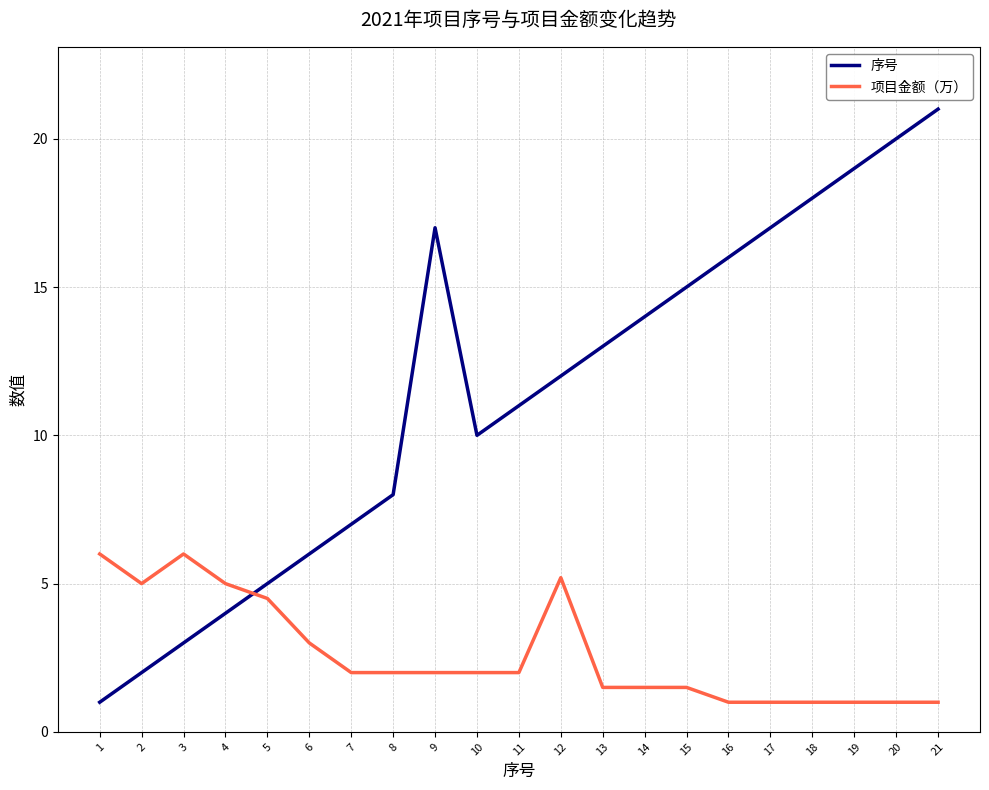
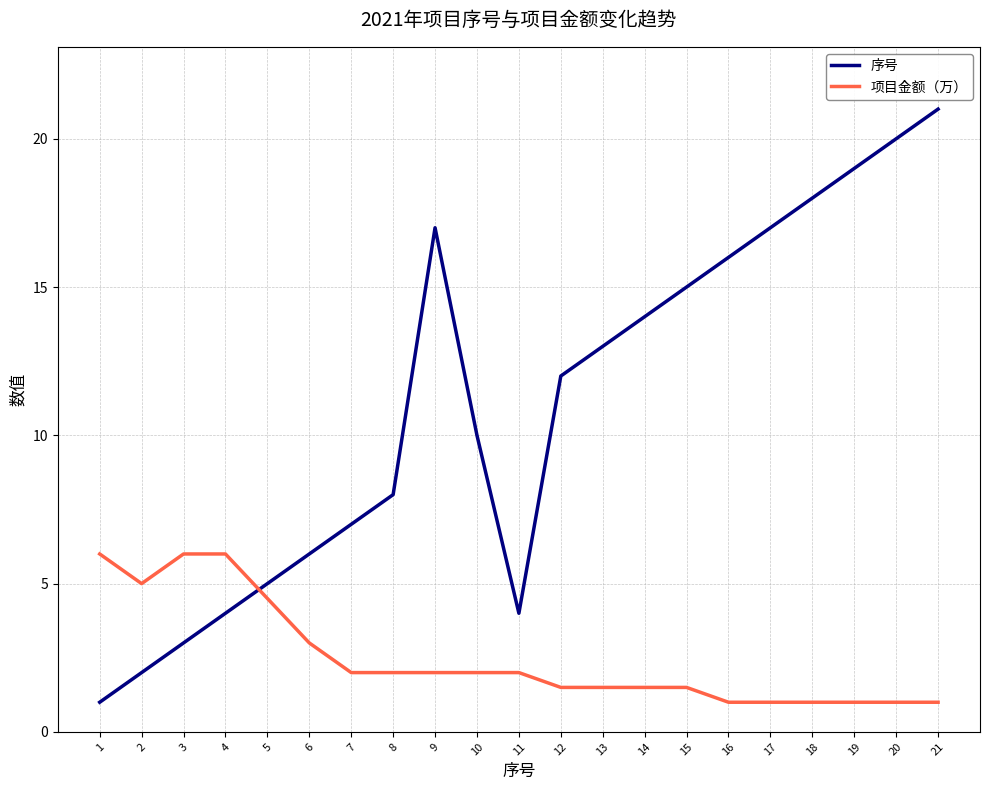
  {
    "序号": {
      "1": 1,
      "2": 2,
      "3": 3,
      "4": 4,
      "5": 5,
      "6": 6,
      "7": 7,
      "8": 8,
      "9": 17,
      "10": 10,
-     "11": 11,
+     "11": 4,
      "12": 12,
      "13": 13,
      "14": 14,
      "15": 15,
      "16": 16,
      "17": 17,
      "18": 18,
      "19": 19,
      "20": 20,
      "21": 21
    },
    "项目金额（万）": {
      "1": 6.0,
      "2": 5.0,
      "3": 6.0,
-     "4": 5,
+     "4": 6,
      "5": 4.5,
      "6": 3.0,
      "7": 2.0,
      "8": 2.0,
      "9": 2.0,
      "10": 2.0,
      "11": 2.0,
-     "12": 5.2,
+     "12": 1.5,
      "13": 1.5,
      "14": 1.5,
      "15": 1.5,
      "16": 1.0,
      "17": 1.0,
      "18": 1.0,
      "19": 1.0,
      "20": 1.0,
      "21": 1.0
    }
  }
